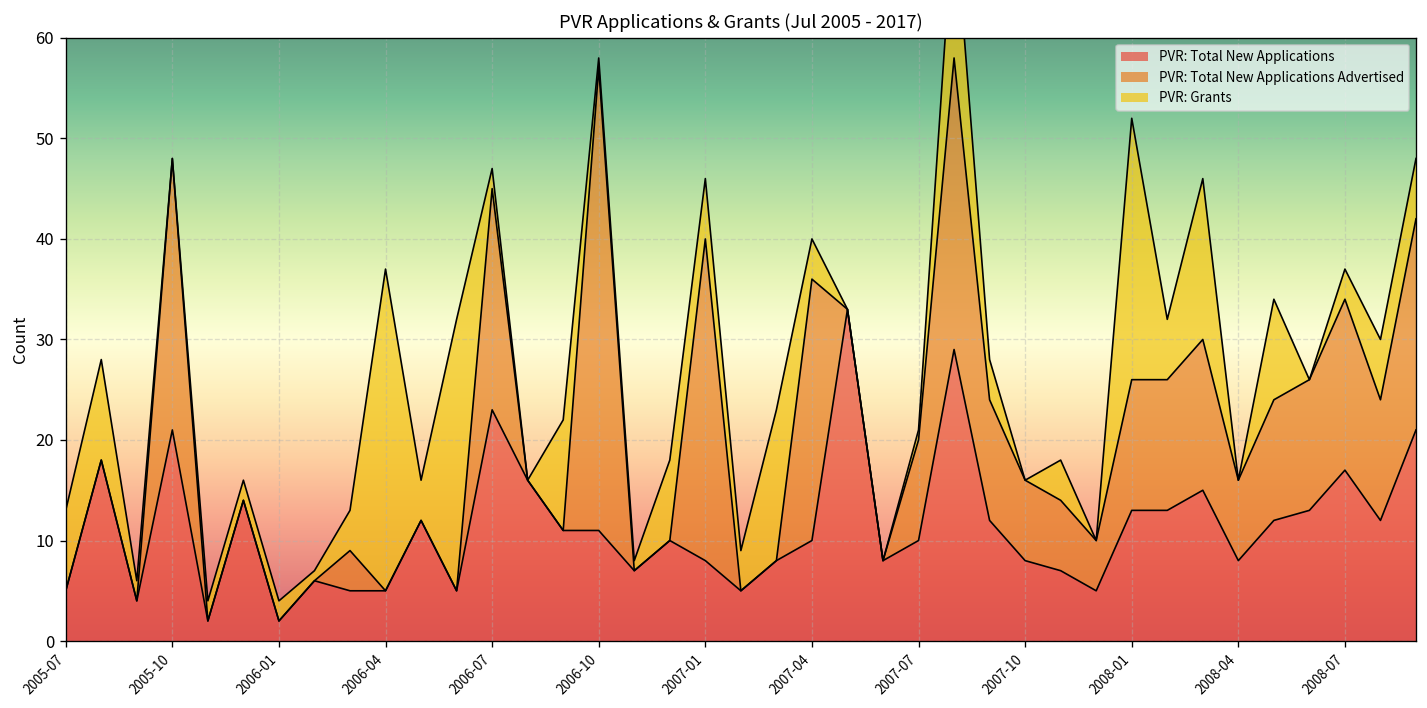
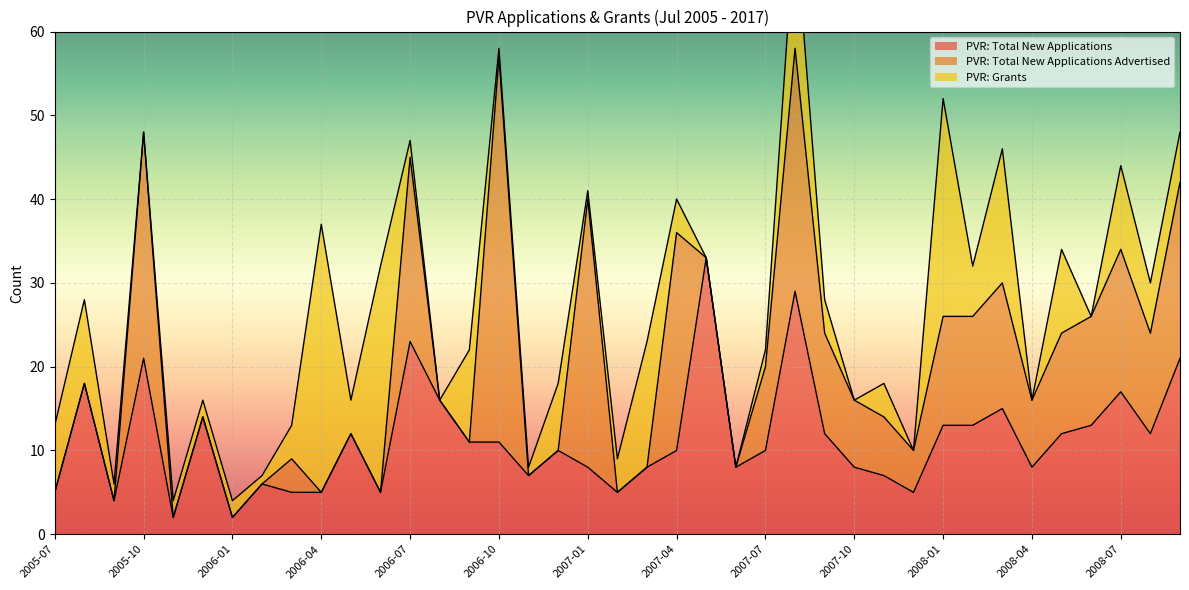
  {
    "PVR: Grants": {
      "2005-07": 8,
      "2006-01": 2,
      "2006-04": 32,
      "2006-07": 2,
      "2006-10": 1,
-     "2007-01": 6,
+     "2007-01": 1,
      "2007-04": 4,
-     "2007-07": 1,
+     "2007-07": 2,
      "2008-01": 26,
-     "2008-07": 3
+     "2008-07": 10
    }
  }
